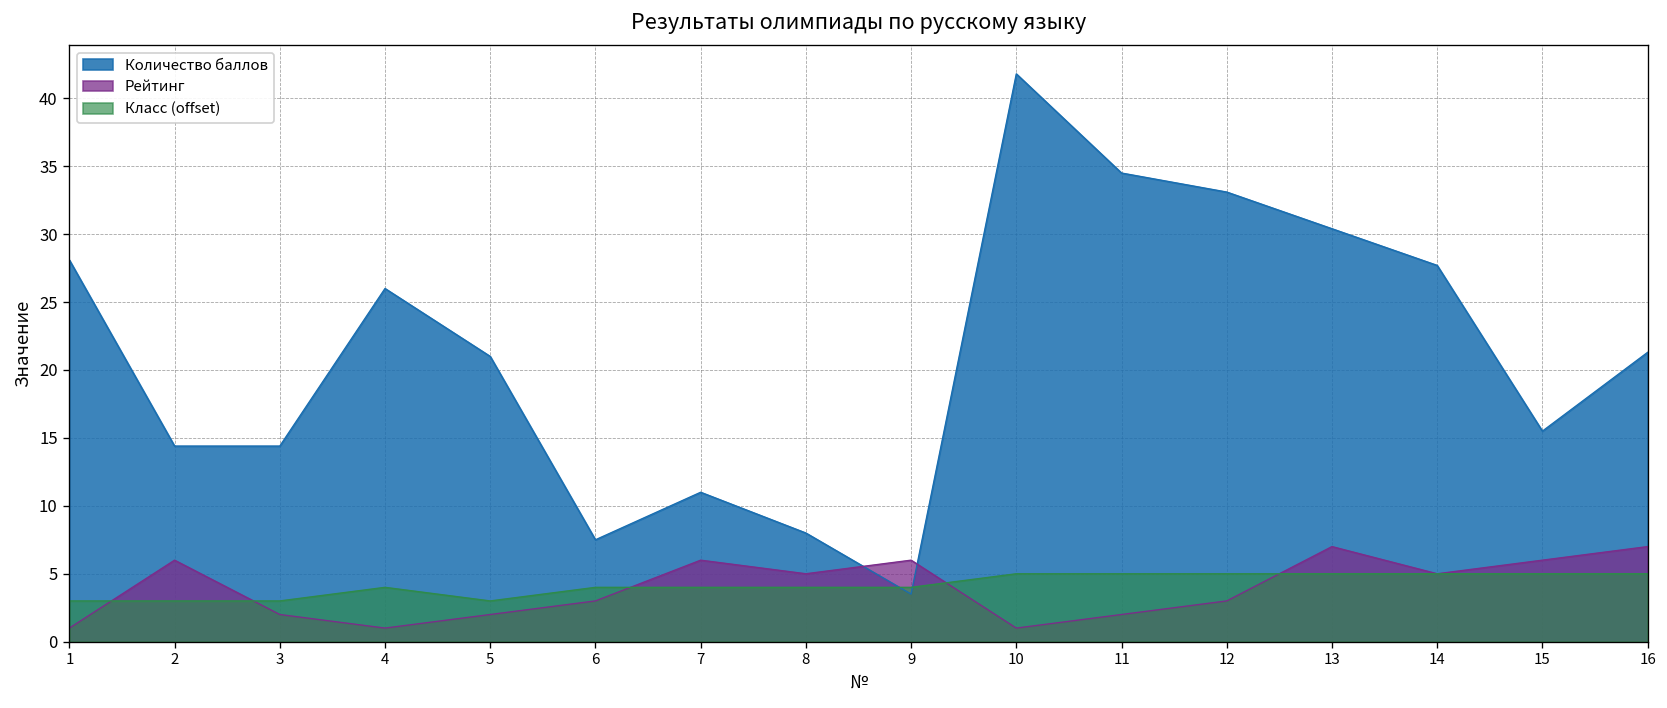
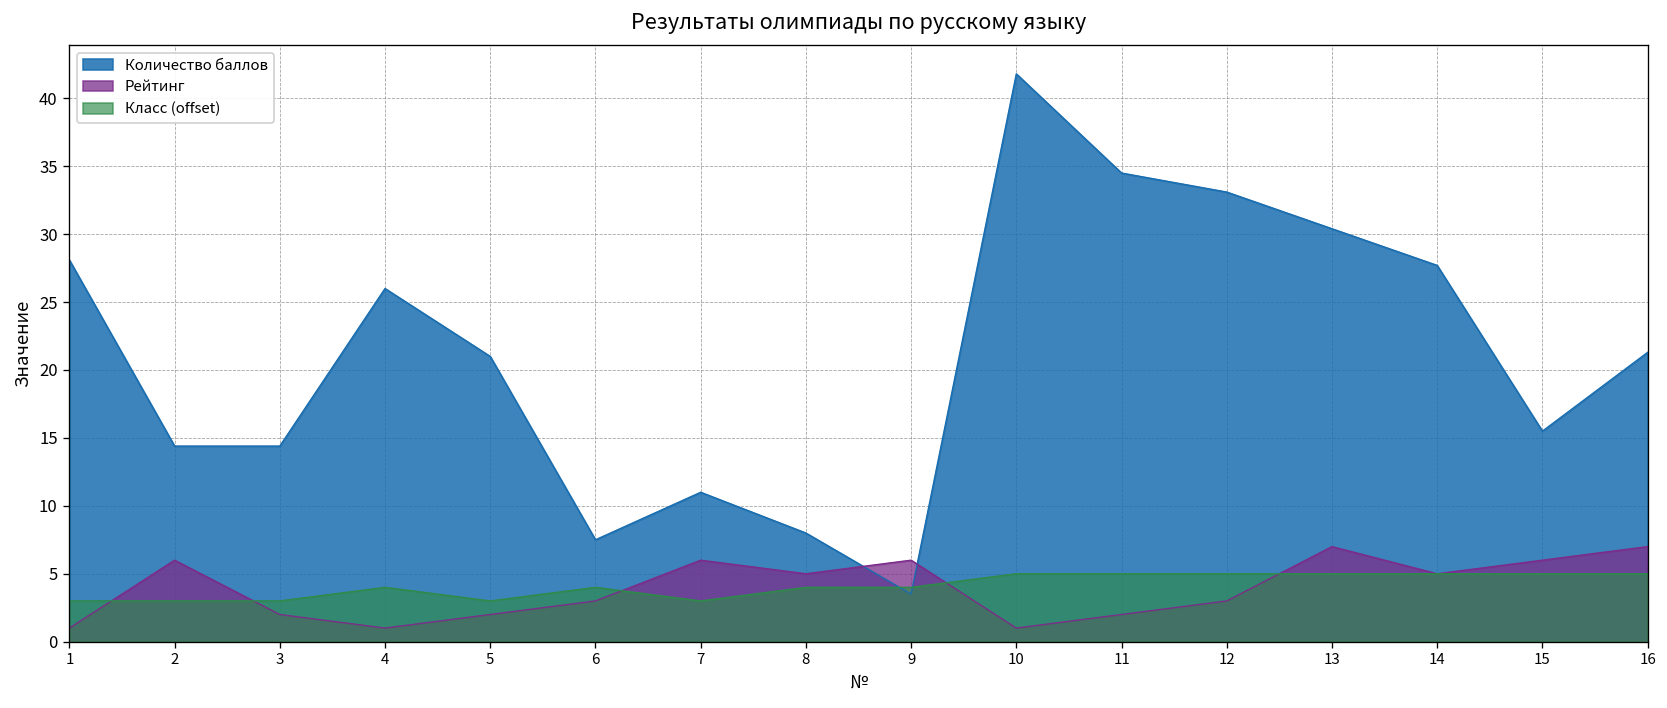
  {
    "Количество баллов": {
      "1": 28.1,
      "2": 14.4,
      "3": 14.4,
      "4": 26.0,
      "5": 21.0,
      "6": 7.5,
      "7": 11.0,
      "8": 8.0,
      "9": 3.5,
      "10": 41.8,
      "11": 34.5,
      "12": 33.1,
      "13": 30.4,
      "14": 27.7,
      "15": 15.5,
      "16": 21.3
    },
    "Рейтинг": {
      "1": 1.0,
      "2": 6.0,
      "3": 2.0,
      "4": 1.0,
      "5": 2.0,
      "6": 3.0,
      "7": 6.0,
      "8": 5.0,
      "9": 6.0,
      "10": 1.0,
      "11": 2.0,
      "12": 3.0,
      "13": 7.0,
      "15": 6.0,
      "16": 7.0
    },
    "Класс (offset)": {
      "1": 3.0,
      "2": 3.0,
      "3": 3.0,
      "4": 4.0,
      "5": 3.0,
      "6": 4.0,
-     "7": 4.0,
+     "7": 3.0,
      "8": 4.0,
      "9": 4.0,
      "10": 5.0,
      "11": 5.0,
      "12": 5.0,
      "13": 5.0,
      "15": 5.0,
      "16": 5.0
    }
  }
